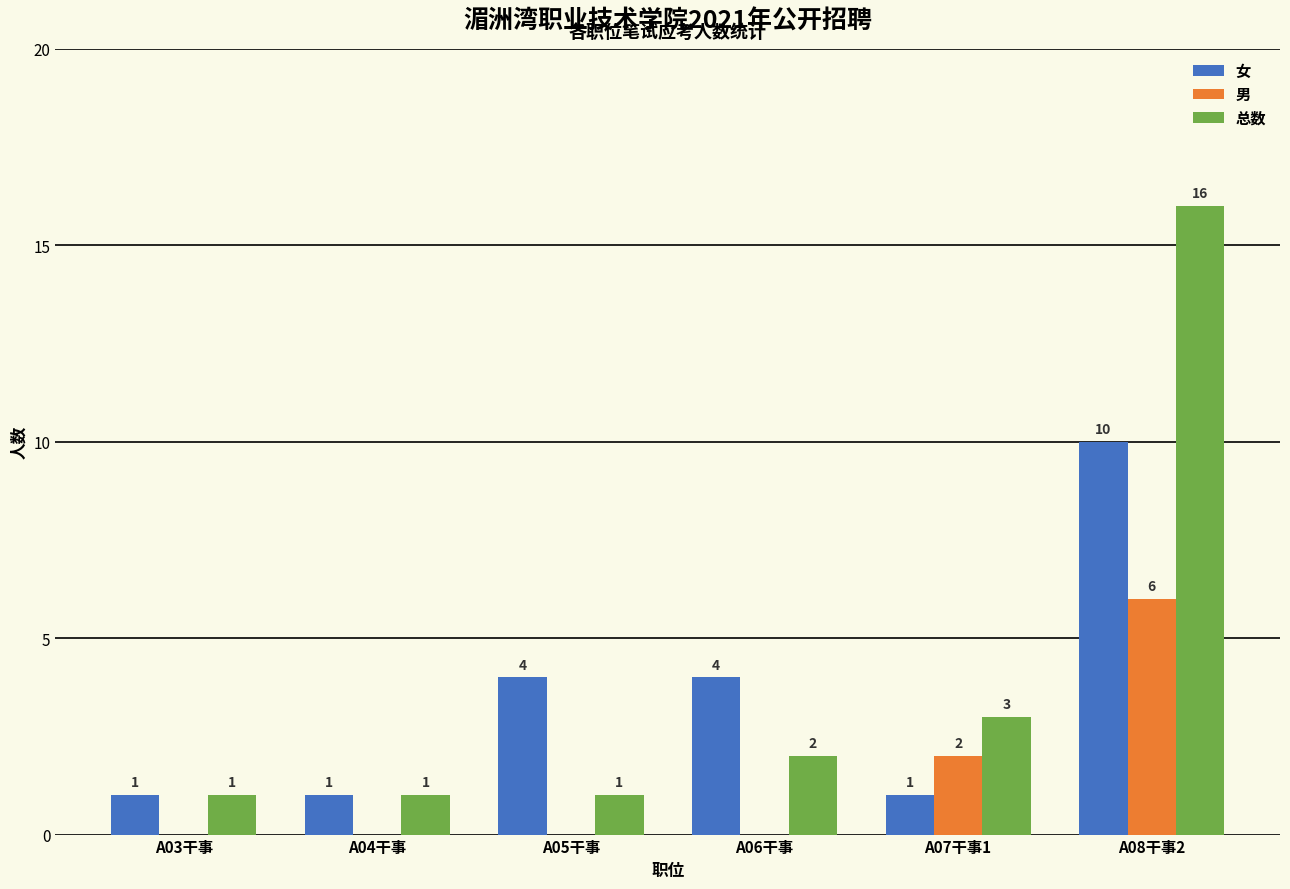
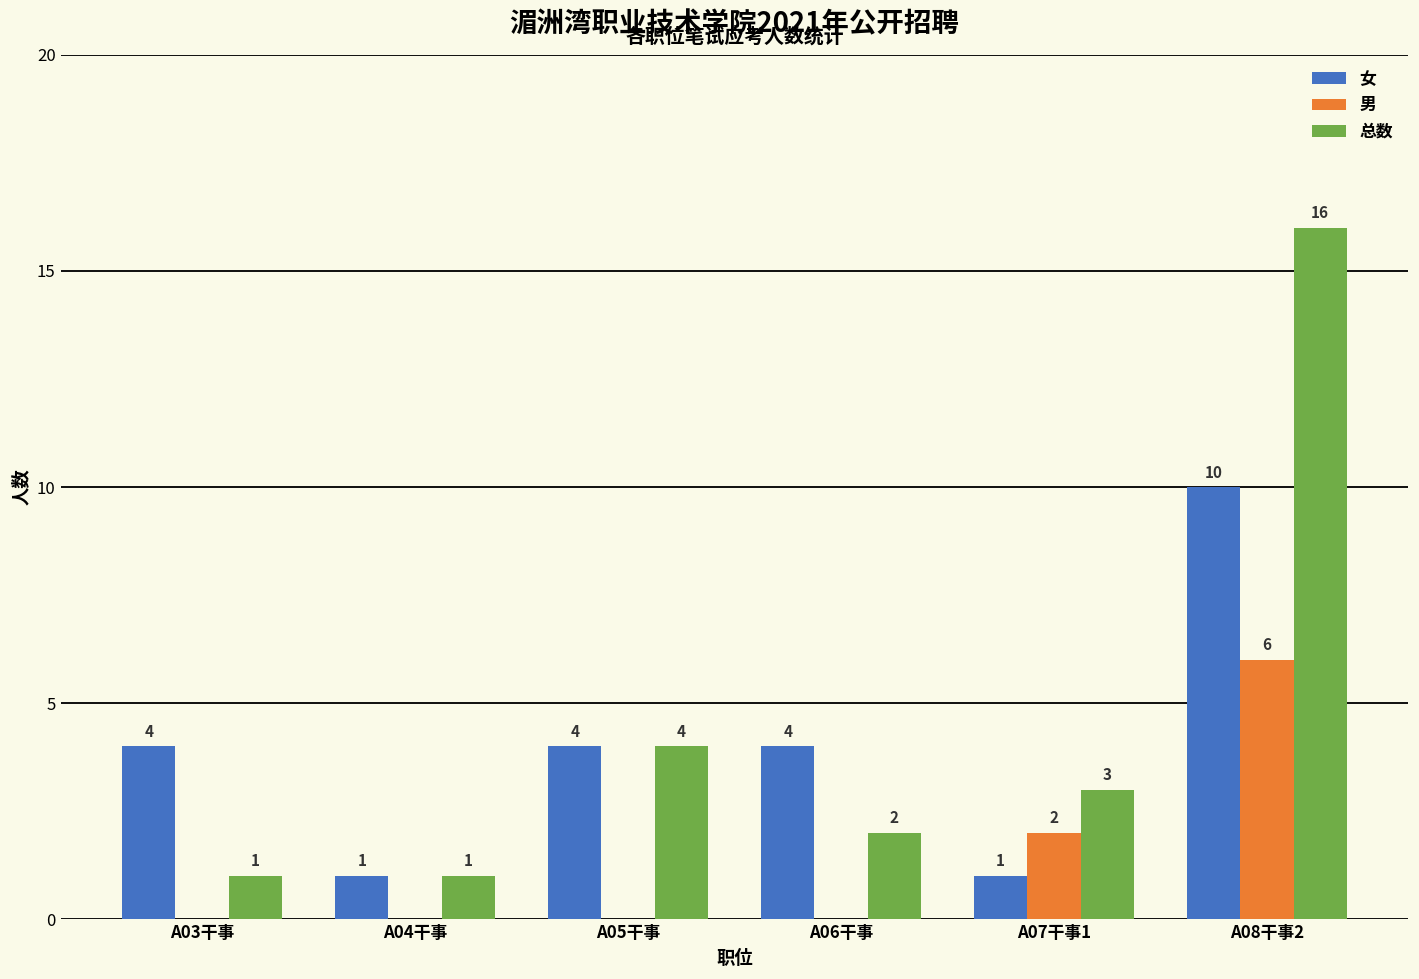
  {
    "女": {
-     "A03干事": 1,
+     "A03干事": 4,
      "A04干事": 1,
      "A05干事": 4,
      "A06干事": 4,
      "A07干事1": 1,
      "A08干事2": 10
    },
    "男": {
      "A07干事1": 2,
      "A08干事2": 6
    },
    "总数": {
      "A03干事": 1,
      "A04干事": 1,
-     "A05干事": 1,
+     "A05干事": 4,
      "A06干事": 2,
      "A07干事1": 3,
      "A08干事2": 16
    }
  }
